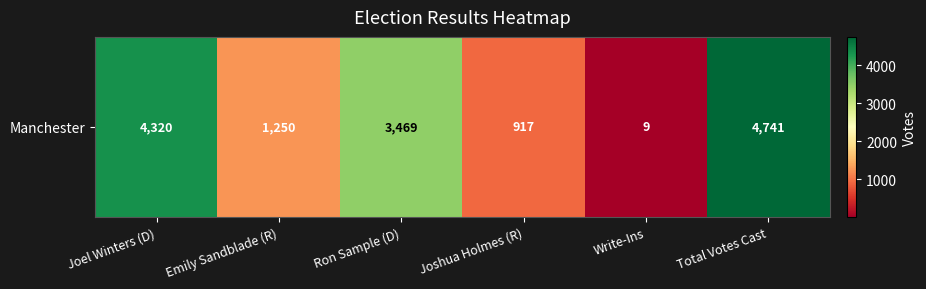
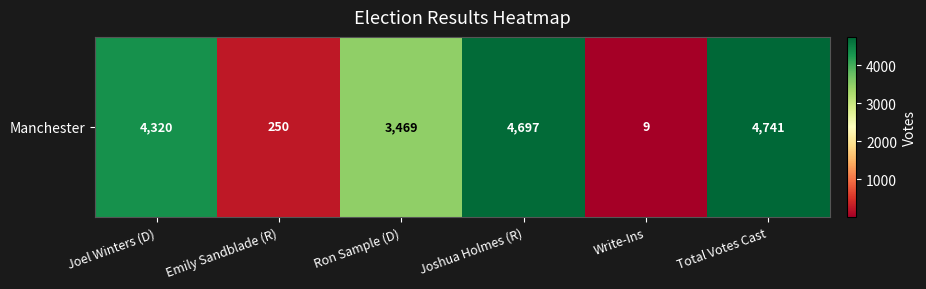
  {
    "Manchester": {
      "Joel Winters (D)": "4,320",
-     "Emily Sandblade (R)": "1,250",
+     "Emily Sandblade (R)": "250",
      "Ron Sample (D)": "3,469",
-     "Joshua Holmes (R)": "917",
+     "Joshua Holmes (R)": "4,697",
      "Write-Ins": "9",
      "Total Votes Cast": "4,741"
    }
  }
